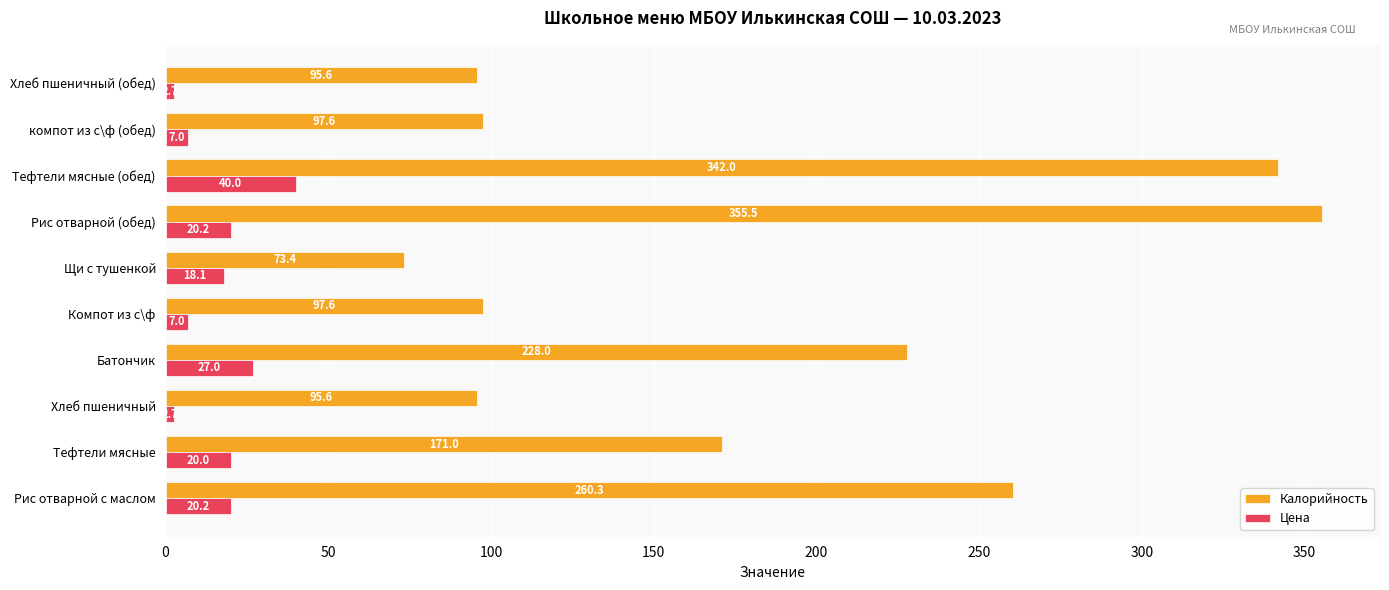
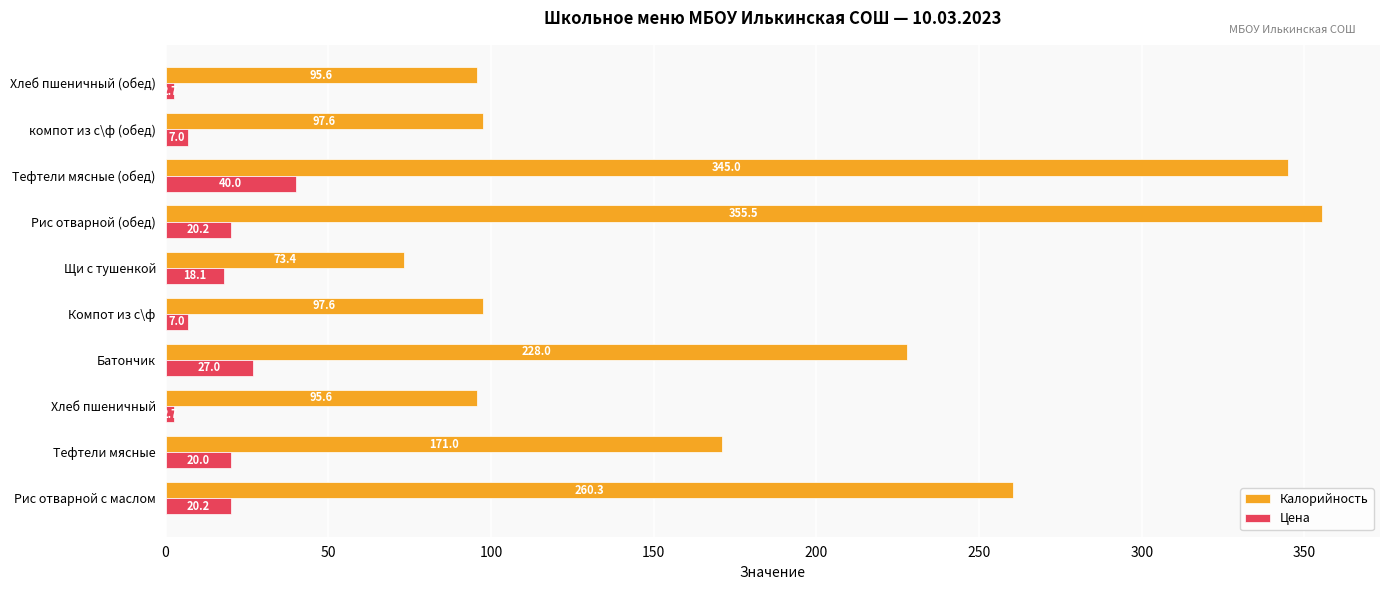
  {
    "Калорийность": {
      "Хлеб пшеничный (обед)": 95.6,
      "компот из с\\ф (обед)": 97.6,
-     "Тефтели мясные (обед)": 342.0,
+     "Тефтели мясные (обед)": 345.0,
      "Рис отварной (обед)": 355.5,
      "Щи с тушенкой": 73.4,
      "Компот из с\\ф": 97.6,
      "Батончик": 228.0,
      "Хлеб пшеничный": 95.6,
      "Тефтели мясные": 171.0,
      "Рис отварной с маслом": 260.3
    },
    "Цена": {
      "компот из с\\ф (обед)": 7.0,
      "Тефтели мясные (обед)": 40.0,
      "Рис отварной (обед)": 20.2,
      "Щи с тушенкой": 18.1,
      "Компот из с\\ф": 7.0,
      "Батончик": 27.0,
      "Тефтели мясные": 20.0,
      "Рис отварной с маслом": 20.2
    }
  }
